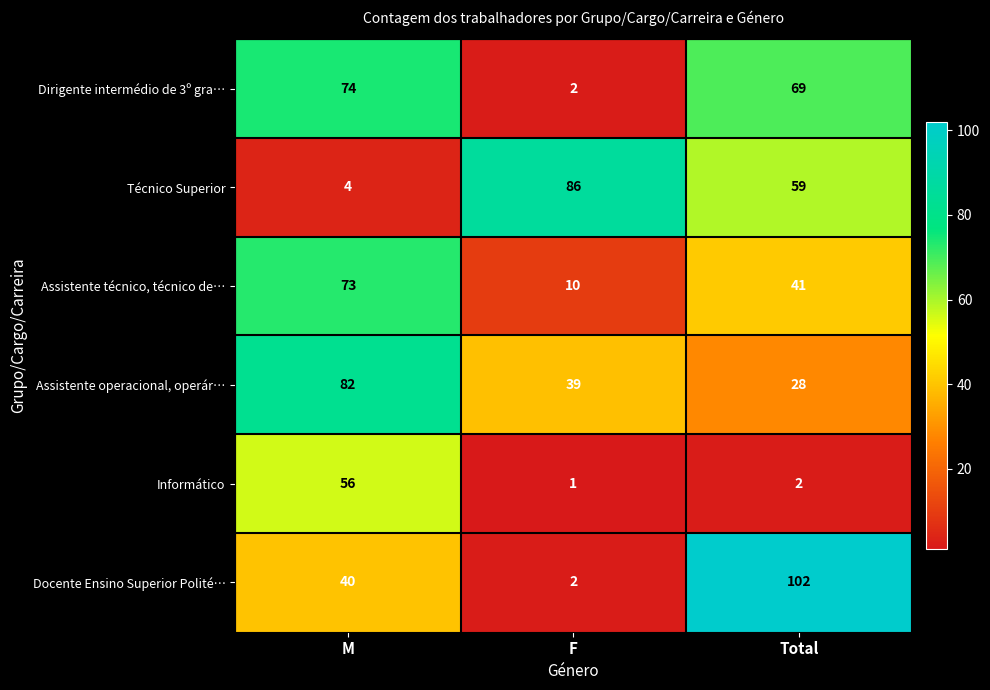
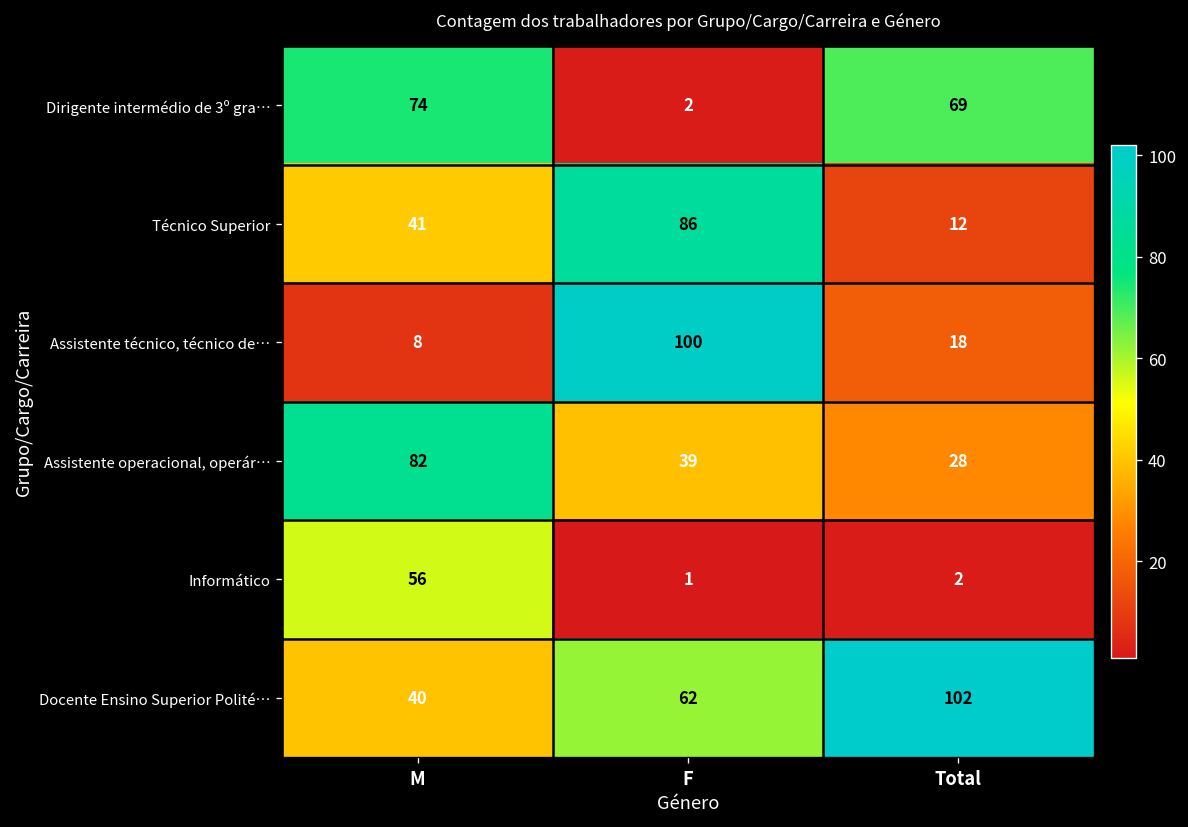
  {
    "Dirigente intermédio de 3º gra…": {
      "M": 74,
      "F": 2,
      "Total": 69
    },
    "Técnico Superior": {
-     "M": 4,
+     "M": 41,
      "F": 86,
-     "Total": 59
+     "Total": 12
    },
    "Assistente técnico, técnico de…": {
-     "M": 73,
-     "F": 10,
-     "Total": 41
+     "M": 8,
+     "F": 100,
+     "Total": 18
    },
    "Assistente operacional, operár…": {
      "M": 82,
      "F": 39,
      "Total": 28
    },
    "Informático": {
      "M": 56,
      "F": 1,
      "Total": 2
    },
    "Docente Ensino Superior Polité…": {
      "M": 40,
-     "F": 2,
+     "F": 62,
      "Total": 102
    }
  }
